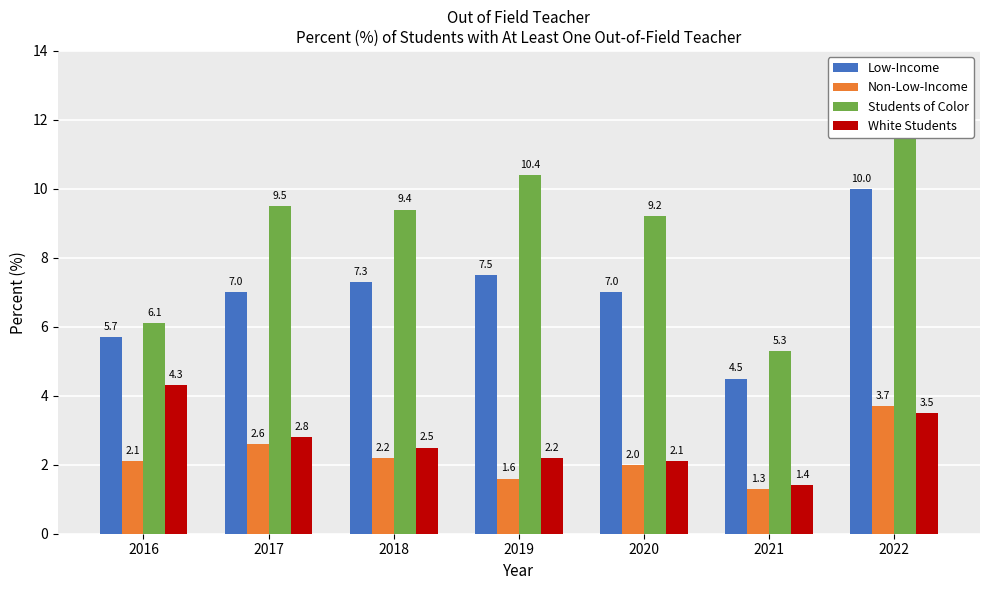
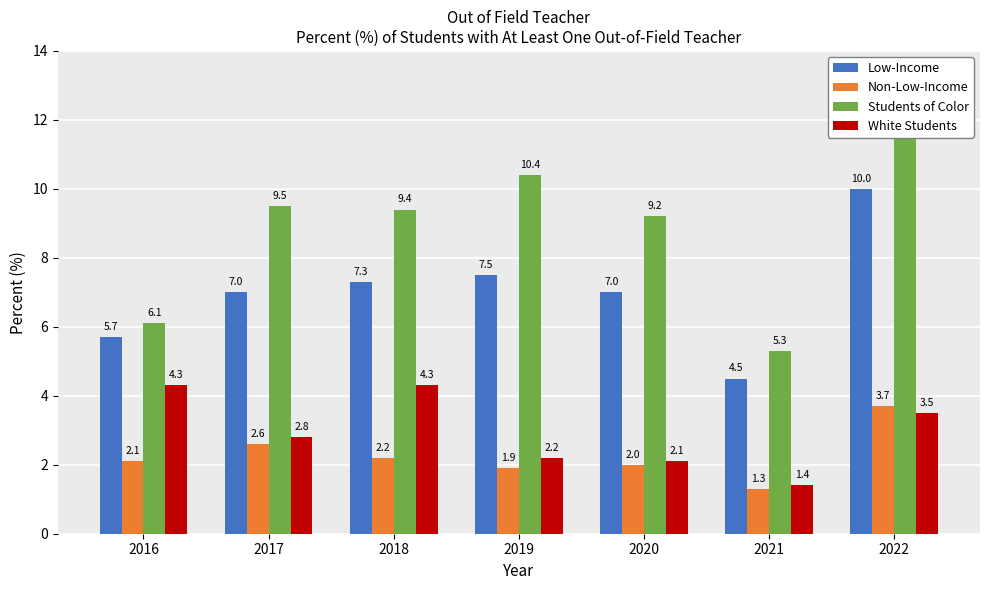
  {
    "Low-Income": {
      "2016": 5.7,
      "2017": 7.0,
      "2018": 7.3,
      "2019": 7.5,
      "2020": 7.0,
      "2021": 4.5,
      "2022": 10.0
    },
    "Non-Low-Income": {
      "2016": 2.1,
      "2017": 2.6,
      "2018": 2.2,
-     "2019": 1.6,
+     "2019": 1.9,
      "2020": 2.0,
      "2021": 1.3,
      "2022": 3.7
    },
    "Students of Color": {
      "2016": 6.1,
      "2017": 9.5,
      "2018": 9.4,
      "2019": 10.4,
      "2020": 9.2,
      "2021": 5.3
    },
    "White Students": {
      "2016": 4.3,
      "2017": 2.8,
-     "2018": 2.5,
+     "2018": 4.3,
      "2019": 2.2,
      "2020": 2.1,
      "2021": 1.4,
      "2022": 3.5
    }
  }
